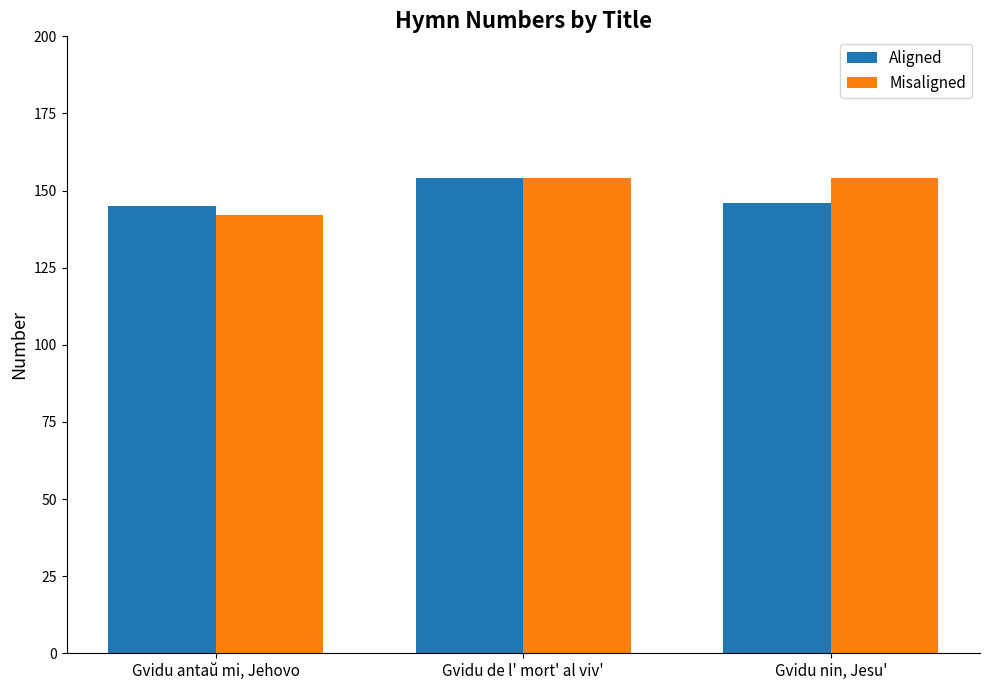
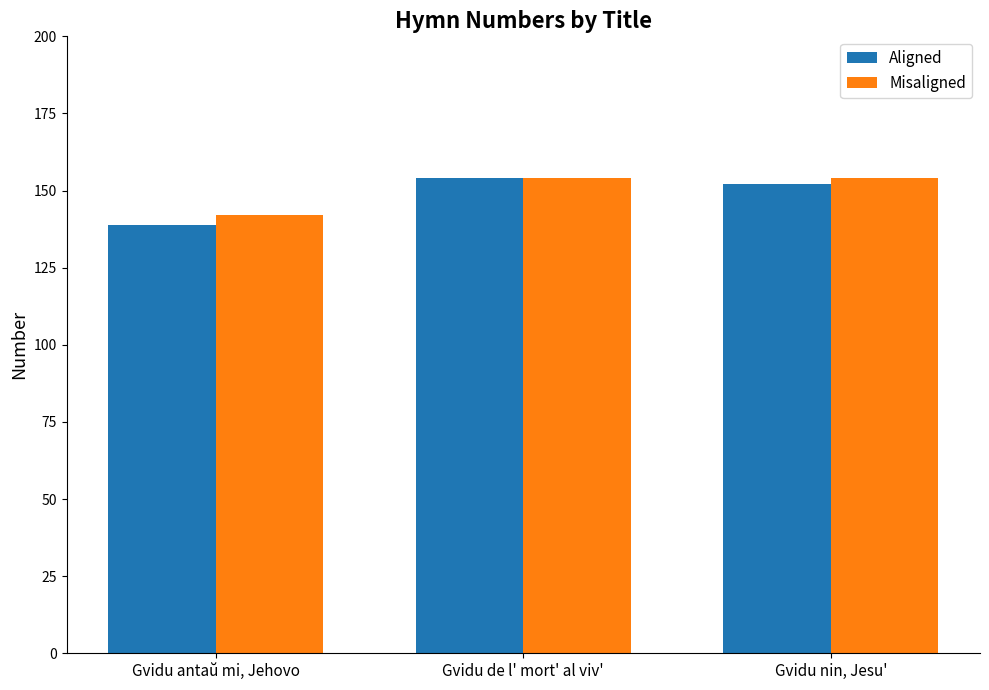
  {
    "Aligned": {
-     "Gvidu antaŭ mi, Jehovo": 145,
+     "Gvidu antaŭ mi, Jehovo": 139,
      "Gvidu de l' mort' al viv'": 154,
-     "Gvidu nin, Jesu'": 146
+     "Gvidu nin, Jesu'": 152
    },
    "Misaligned": {
      "Gvidu antaŭ mi, Jehovo": 142,
      "Gvidu de l' mort' al viv'": 154,
      "Gvidu nin, Jesu'": 154
    }
  }
